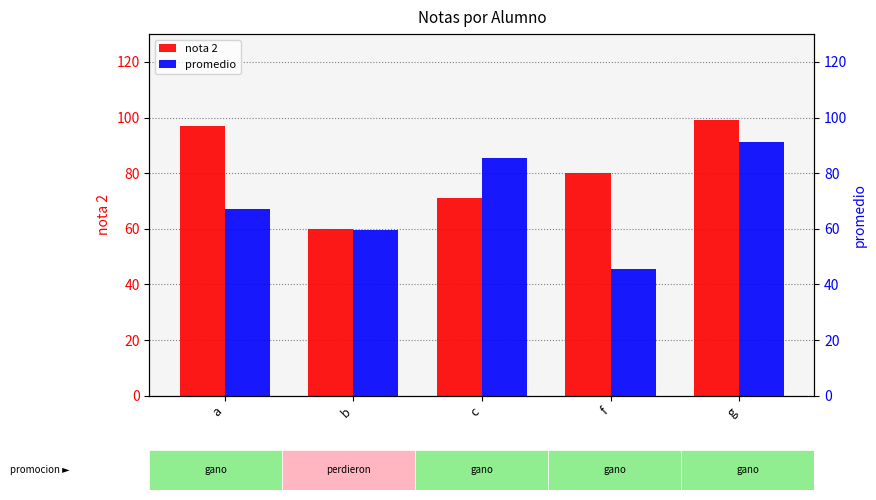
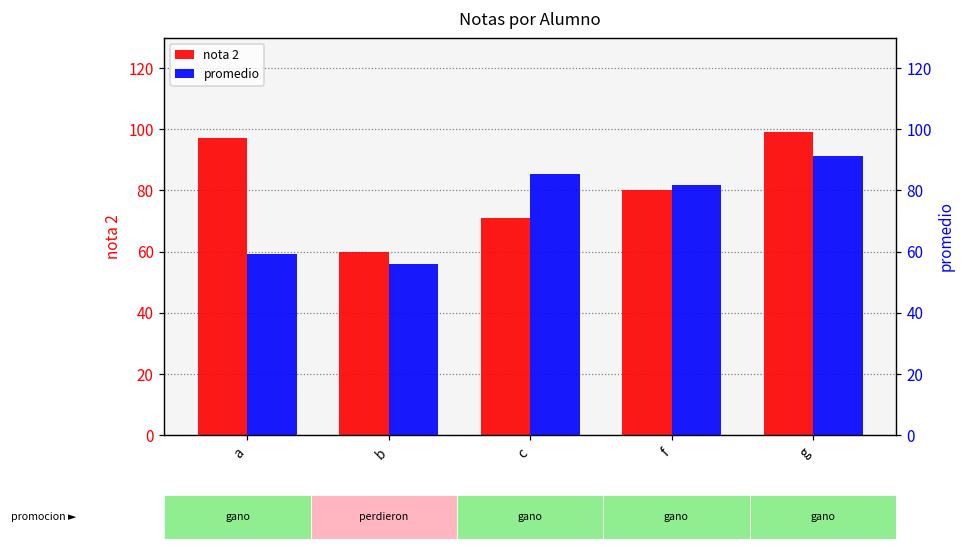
  {
    "nota 2": {
      "a": 97,
      "b": 60,
      "c": 71,
      "f": 80,
      "g": 99
    },
    "promedio": {
-     "a": 67,
-     "b": 60,
+     "a": 59,
+     "b": 56,
      "c": 85,
-     "f": 46,
+     "f": 82,
      "g": 91
    }
  }
